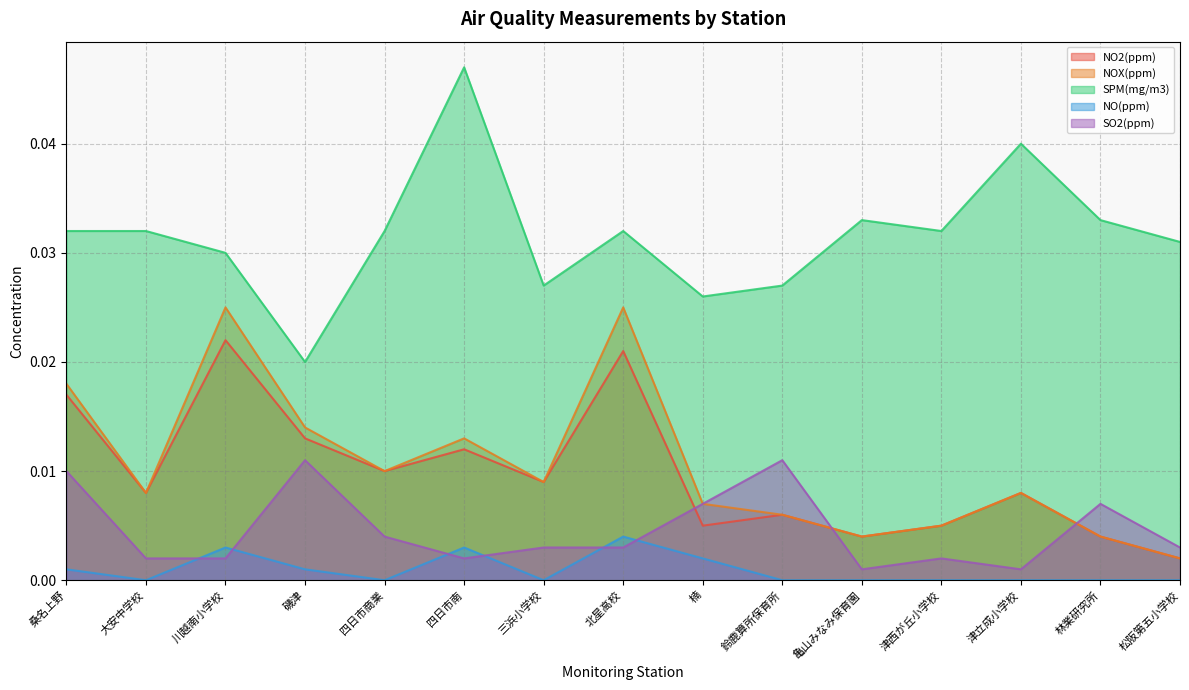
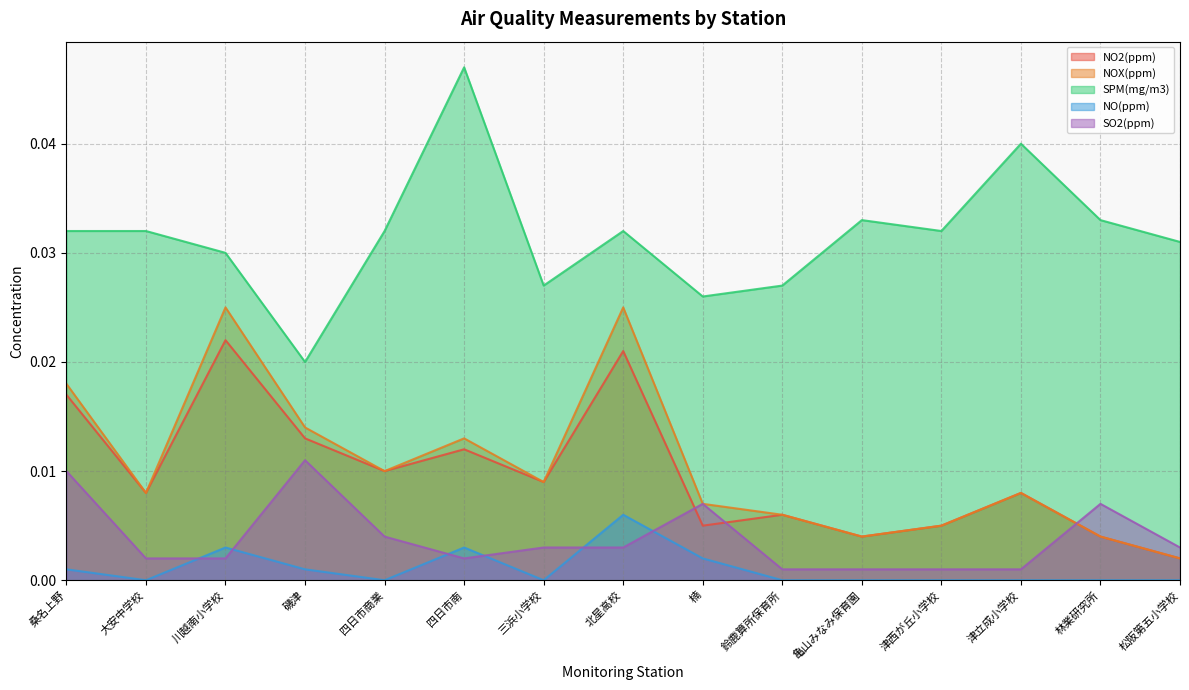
  {
    "SPM(mg/m3)": {
      "桑名上野": 0.032,
      "大安中学校": 0.032,
      "川越南小学校": 0.030,
      "磯津": 0.020,
      "四日市商業": 0.032,
      "四日市南": 0.047,
      "三浜小学校": 0.027,
      "北星高校": 0.032,
      "楠": 0.026,
      "鈴鹿算所保育所": 0.027,
      "亀山みなみ保育園": 0.033,
      "津西が丘小学校": 0.032,
      "津立成小学校": 0.040,
      "林業研究所": 0.033,
      "松阪第五小学校": 0.031
    },
    "NO(ppm)": {
      "桑名上野": 0.001,
      "大安中学校": 0.000,
      "川越南小学校": 0.003,
      "磯津": 0.001,
      "四日市商業": 0.000,
      "四日市南": 0.003,
      "三浜小学校": 0.000,
-     "北星高校": 0.004,
+     "北星高校": 0.006,
      "楠": 0.002,
      "鈴鹿算所保育所": 0.000,
      "亀山みなみ保育園": 0.000,
      "津西が丘小学校": 0.000,
      "津立成小学校": 0.000,
      "林業研究所": 0.000,
      "松阪第五小学校": 0.000
    },
    "SO2(ppm)": {
      "桑名上野": 0.010,
      "大安中学校": 0.002,
      "川越南小学校": 0.002,
      "磯津": 0.011,
      "四日市商業": 0.004,
      "四日市南": 0.002,
      "三浜小学校": 0.003,
      "北星高校": 0.003,
-     "鈴鹿算所保育所": 0.011,
+     "鈴鹿算所保育所": 0.001,
      "亀山みなみ保育園": 0.001,
-     "津西が丘小学校": 0.002,
+     "津西が丘小学校": 0.001,
      "津立成小学校": 0.001,
      "林業研究所": 0.007,
      "松阪第五小学校": 0.003
    }
  }
